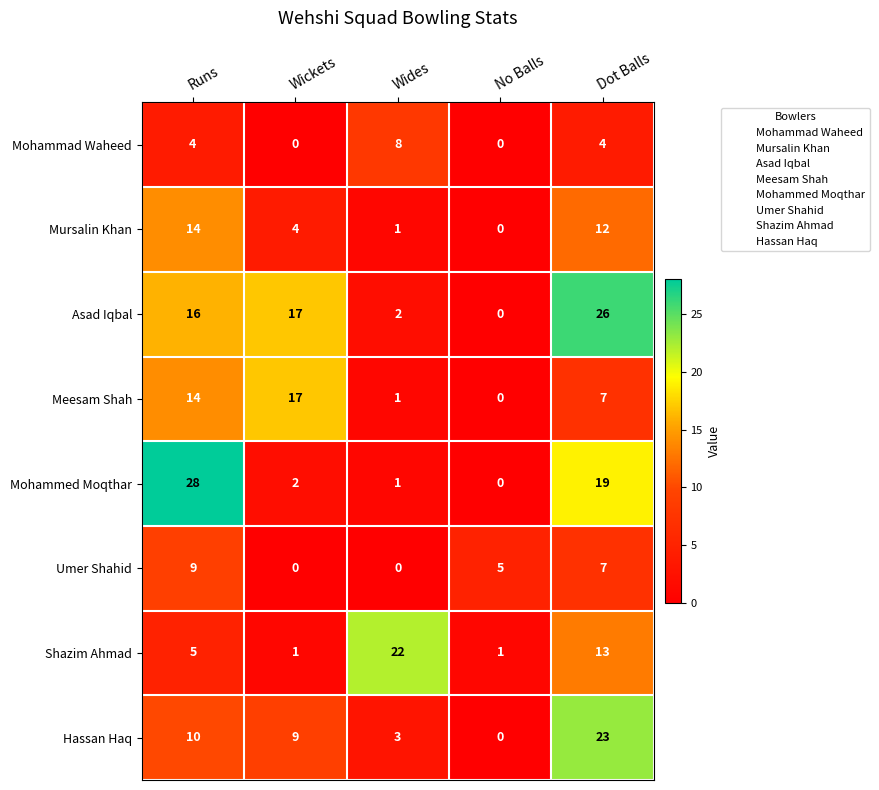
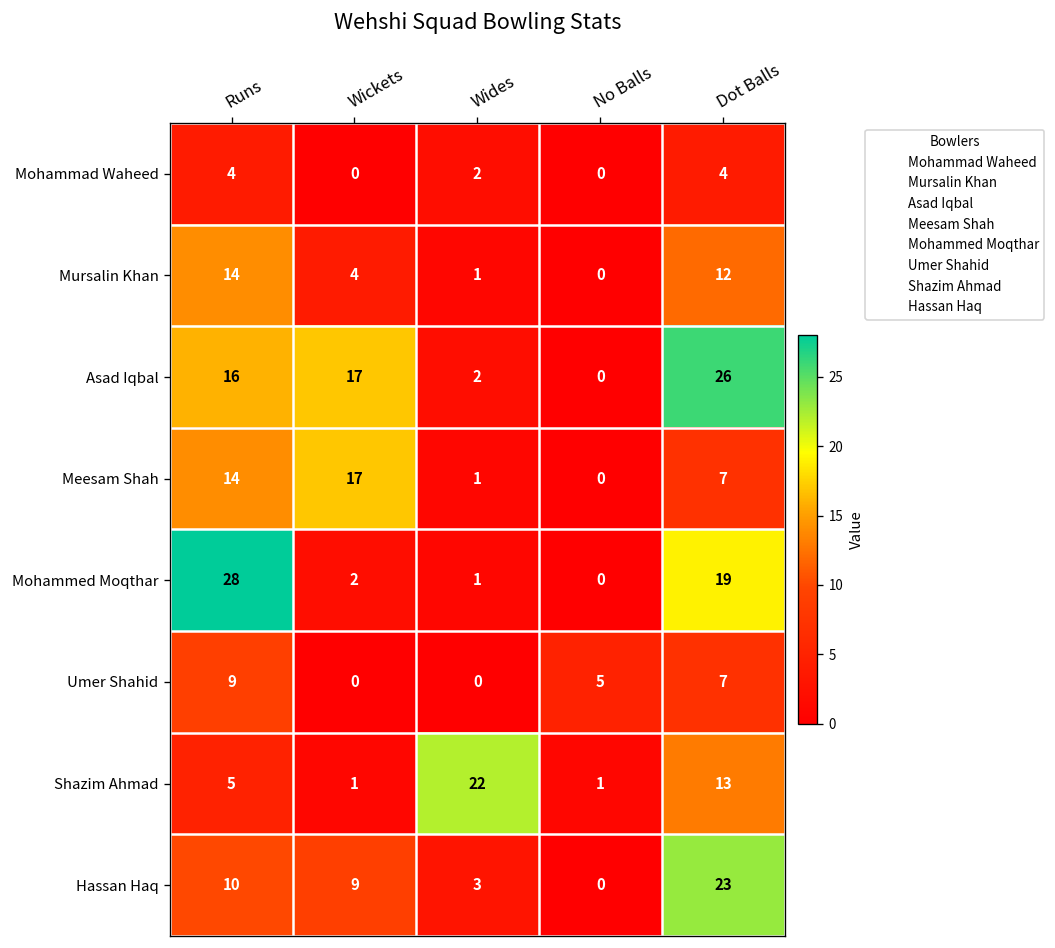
  {
    "Mohammad Waheed": {
      "Runs": 4,
      "Wickets": 0,
-     "Wides": 8,
+     "Wides": 2,
      "No Balls": 0,
      "Dot Balls": 4
    },
    "Mursalin Khan": {
      "Runs": 14,
      "Wickets": 4,
      "Wides": 1,
      "No Balls": 0,
      "Dot Balls": 12
    },
    "Asad Iqbal": {
      "Runs": 16,
      "Wickets": 17,
      "Wides": 2,
      "No Balls": 0,
      "Dot Balls": 26
    },
    "Meesam Shah": {
      "Runs": 14,
      "Wickets": 17,
      "Wides": 1,
      "No Balls": 0,
      "Dot Balls": 7
    },
    "Mohammed Moqthar": {
      "Runs": 28,
      "Wickets": 2,
      "Wides": 1,
      "No Balls": 0,
      "Dot Balls": 19
    },
    "Umer Shahid": {
      "Runs": 9,
      "Wickets": 0,
      "Wides": 0,
      "No Balls": 5,
      "Dot Balls": 7
    },
    "Shazim Ahmad": {
      "Runs": 5,
      "Wickets": 1,
      "Wides": 22,
      "No Balls": 1,
      "Dot Balls": 13
    },
    "Hassan Haq": {
      "Runs": 10,
      "Wickets": 9,
      "Wides": 3,
      "No Balls": 0,
      "Dot Balls": 23
    }
  }
